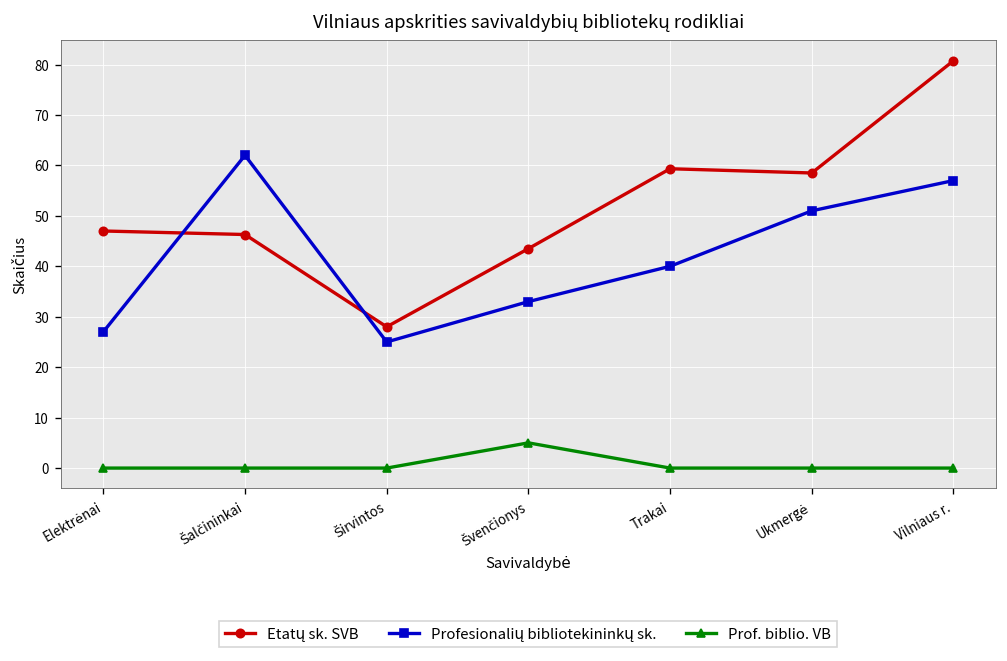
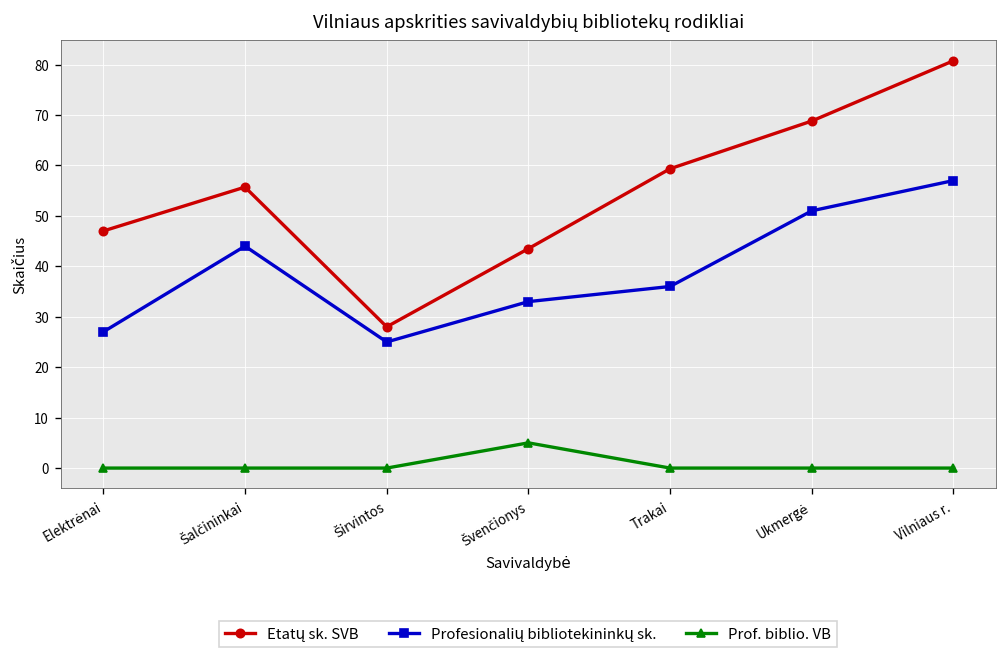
  {
    "Etatų sk. SVB": {
      "Elektrėnai": 47,
-     "Šalčininkai": 46,
+     "Šalčininkai": 56,
      "Širvintos": 28,
      "Švenčionys": 44,
      "Trakai": 59,
-     "Ukmergė": 59,
+     "Ukmergė": 69,
      "Vilniaus r.": 81
    },
    "Profesionalių bibliotekininkų sk.": {
      "Elektrėnai": 27,
-     "Šalčininkai": 62,
+     "Šalčininkai": 44,
      "Širvintos": 25,
      "Švenčionys": 33,
-     "Trakai": 40,
+     "Trakai": 36,
      "Ukmergė": 51,
      "Vilniaus r.": 57
    },
    "Prof. biblio. VB": {
      "Elektrėnai": 0,
      "Šalčininkai": 0,
      "Širvintos": 0,
      "Švenčionys": 5,
      "Trakai": 0,
      "Ukmergė": 0,
      "Vilniaus r.": 0
    }
  }
